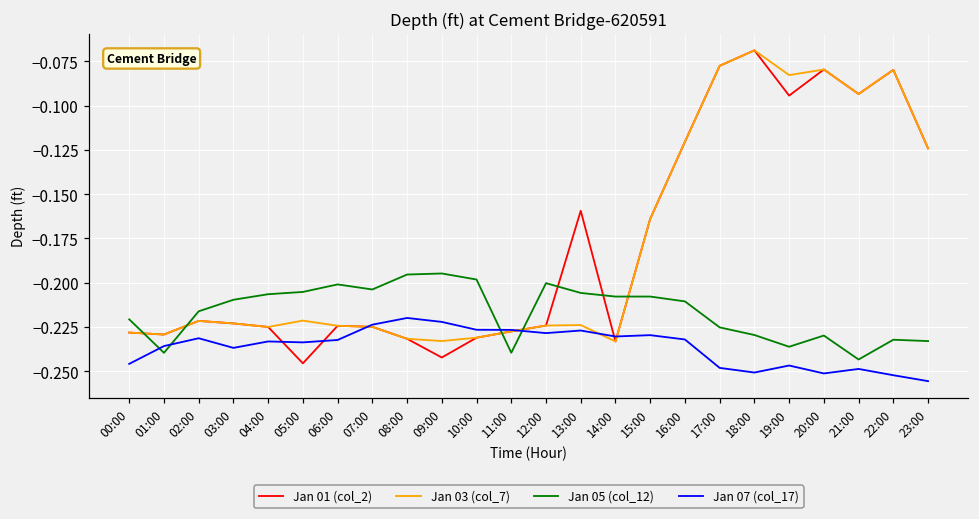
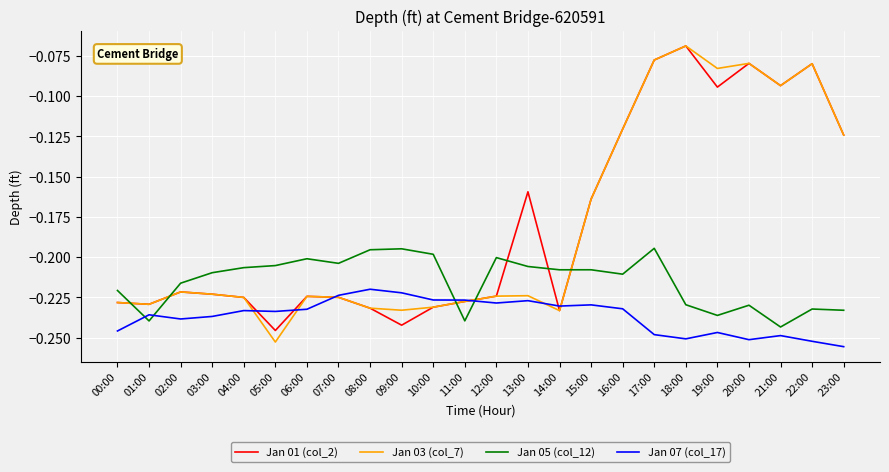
  {
    "Jan 01 (col_2)": {
      "05:00": -0.246,
      "09:00": -0.242,
      "13:00": -0.159,
      "19:00": -0.094
    },
    "Jan 03 (col_7)": {
-     "05:00": -0.221,
+     "05:00": -0.253,
      "09:00": -0.233,
      "13:00": -0.224,
      "19:00": -0.083
    },
    "Jan 05 (col_12)": {
      "00:00": -0.221,
      "01:00": -0.240,
      "02:00": -0.216,
      "03:00": -0.210,
      "04:00": -0.207,
      "05:00": -0.205,
      "06:00": -0.201,
      "07:00": -0.204,
      "08:00": -0.195,
      "09:00": -0.195,
      "10:00": -0.198,
      "11:00": -0.240,
      "12:00": -0.200,
      "13:00": -0.206,
      "14:00": -0.208,
      "15:00": -0.208,
      "16:00": -0.211,
-     "17:00": -0.225,
+     "17:00": -0.195,
      "18:00": -0.230,
      "19:00": -0.236,
      "20:00": -0.230,
      "21:00": -0.243,
      "22:00": -0.232,
      "23:00": -0.233
    },
    "Jan 07 (col_17)": {
      "00:00": -0.246,
      "01:00": -0.236,
-     "02:00": -0.231,
+     "02:00": -0.238,
      "03:00": -0.237,
      "04:00": -0.233,
      "05:00": -0.234,
      "06:00": -0.232,
      "08:00": -0.220,
      "09:00": -0.222,
      "10:00": -0.227,
      "12:00": -0.228,
      "13:00": -0.227,
      "14:00": -0.230,
      "15:00": -0.230,
      "16:00": -0.232,
      "17:00": -0.248,
      "18:00": -0.251,
      "19:00": -0.247,
      "20:00": -0.251,
      "21:00": -0.249,
      "22:00": -0.252,
      "23:00": -0.256
    }
  }
